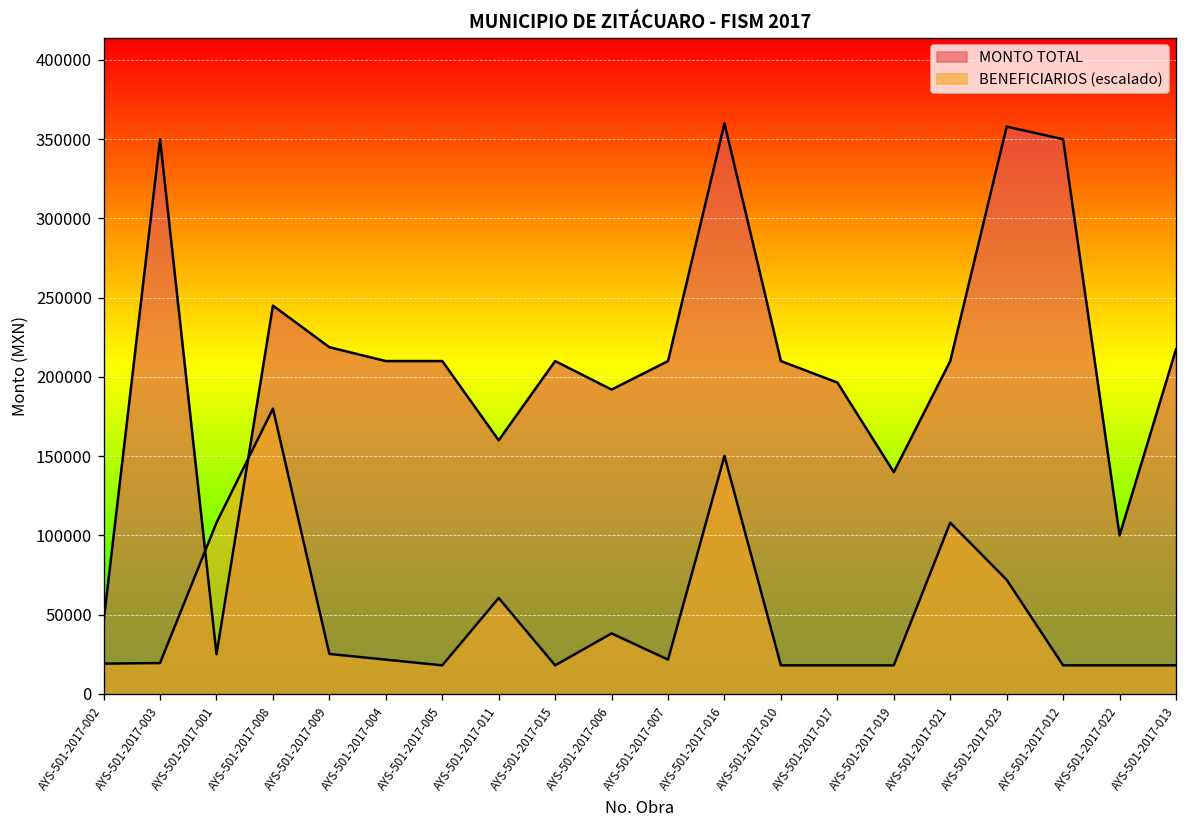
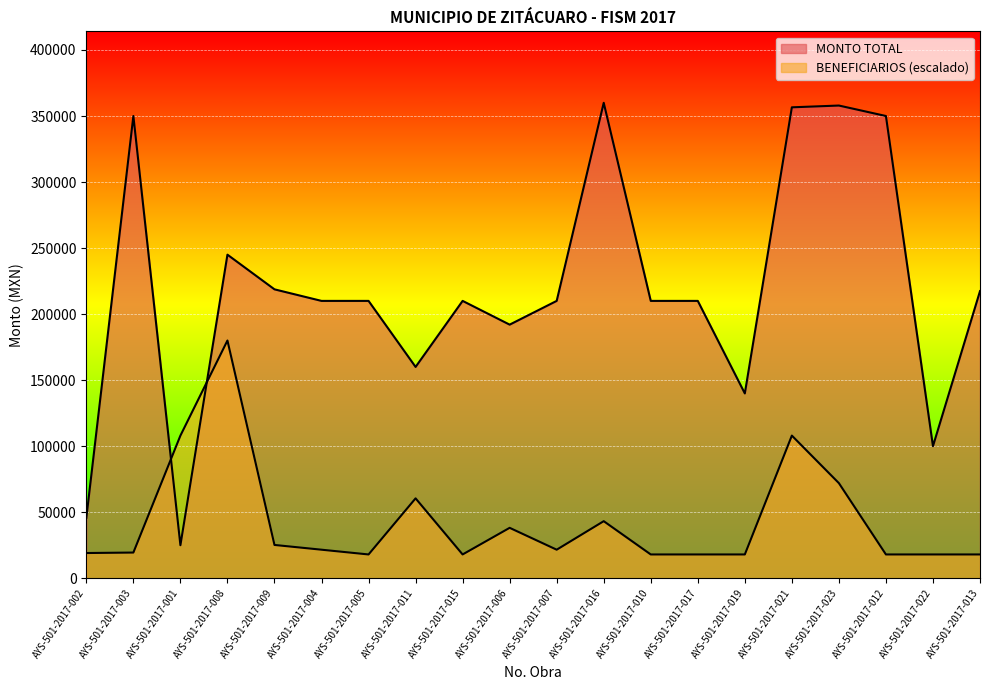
  {
    "MONTO TOTAL": {
      "AYS-501-2017-002": 46000,
      "AYS-501-2017-003": 350000,
      "AYS-501-2017-001": 25000,
      "AYS-501-2017-008": 245000,
      "AYS-501-2017-009": 219000,
      "AYS-501-2017-004": 210000,
      "AYS-501-2017-005": 210000,
      "AYS-501-2017-011": 160000,
      "AYS-501-2017-015": 210000,
      "AYS-501-2017-006": 192000,
      "AYS-501-2017-007": 210000,
      "AYS-501-2017-016": 360000,
      "AYS-501-2017-010": 210000,
-     "AYS-501-2017-017": 196000,
+     "AYS-501-2017-017": 210000,
      "AYS-501-2017-019": 140000,
-     "AYS-501-2017-021": 210000,
+     "AYS-501-2017-021": 357000,
      "AYS-501-2017-023": 358000,
      "AYS-501-2017-012": 350000,
      "AYS-501-2017-022": 100000,
      "AYS-501-2017-013": 217000
    },
    "BENEFICIARIOS (escalado)": {
      "AYS-501-2017-002": 19000,
      "AYS-501-2017-003": 19000,
      "AYS-501-2017-001": 108000,
      "AYS-501-2017-008": 180000,
      "AYS-501-2017-009": 25000,
      "AYS-501-2017-004": 22000,
      "AYS-501-2017-005": 18000,
      "AYS-501-2017-011": 60000,
      "AYS-501-2017-015": 18000,
      "AYS-501-2017-006": 38000,
      "AYS-501-2017-007": 22000,
-     "AYS-501-2017-016": 150000,
+     "AYS-501-2017-016": 43000,
      "AYS-501-2017-010": 18000,
      "AYS-501-2017-017": 18000,
      "AYS-501-2017-019": 18000,
      "AYS-501-2017-021": 108000,
      "AYS-501-2017-023": 72000,
      "AYS-501-2017-012": 18000,
      "AYS-501-2017-022": 18000,
      "AYS-501-2017-013": 18000
    }
  }
